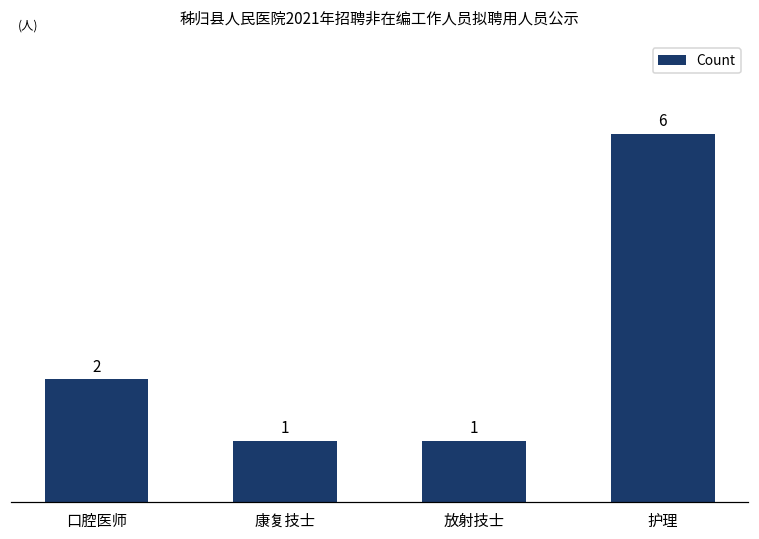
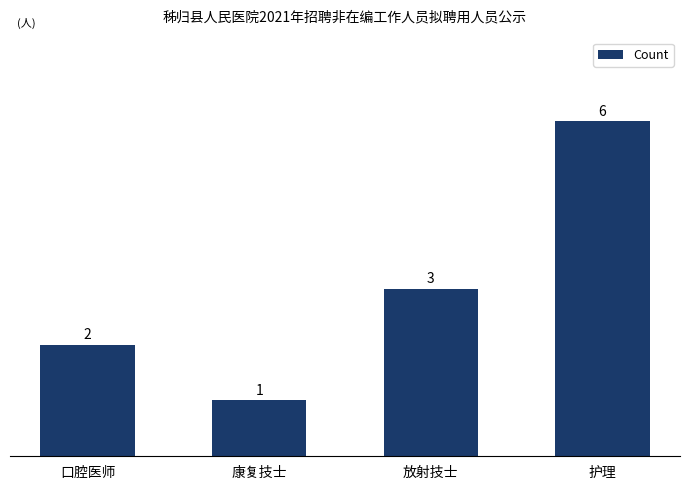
  {
    "口腔医师": 2,
    "康复技士": 1,
-   "放射技士": 1,
+   "放射技士": 3,
    "护理": 6
  }
